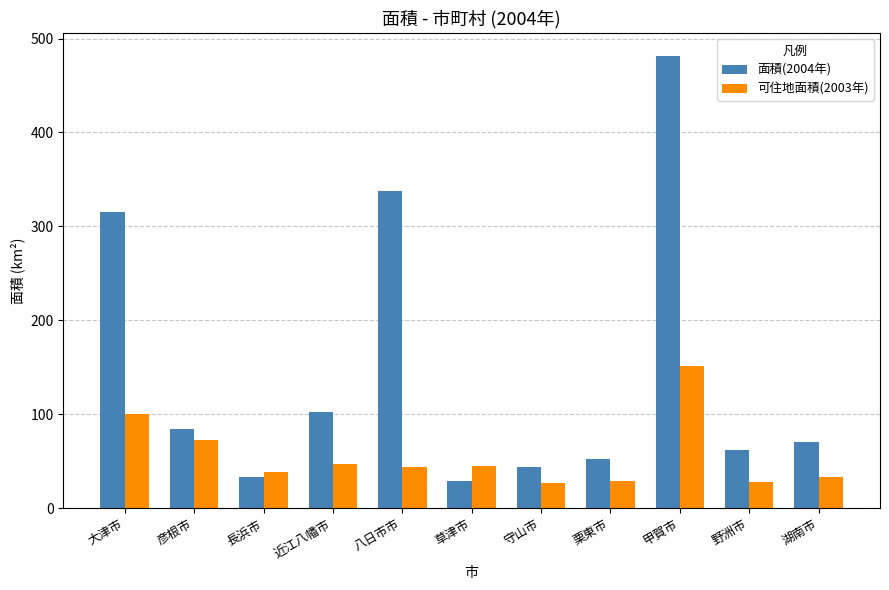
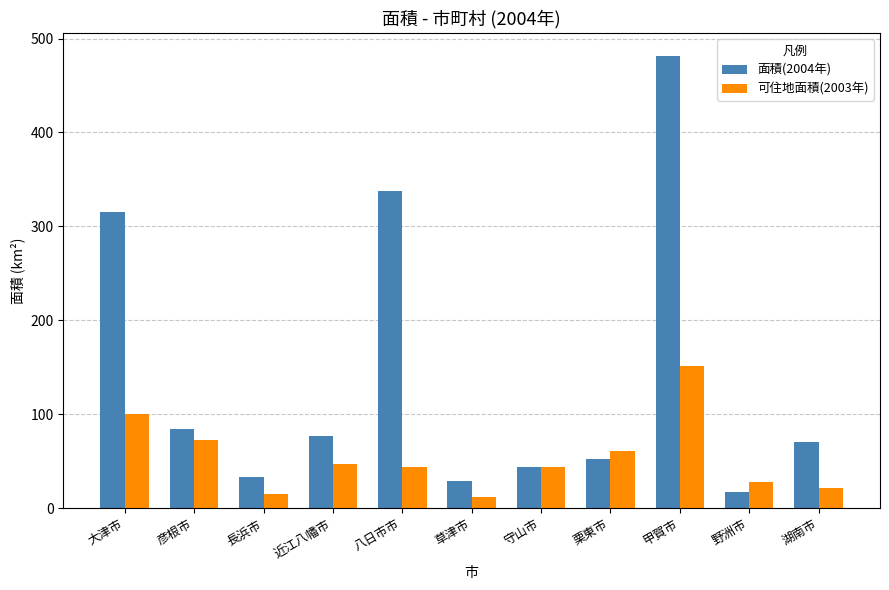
  {
    "面積(2004年)": {
      "大津市": 310,
      "彦根市": 80,
      "長浜市": 30,
-     "近江八幡市": 100,
+     "近江八幡市": 80,
      "八日市市": 340,
      "草津市": 30,
      "守山市": 40,
      "栗東市": 50,
      "甲賀市": 480,
-     "野洲市": 60,
+     "野洲市": 20,
      "湖南市": 70
    },
    "可住地面積(2003年)": {
      "大津市": 100,
      "彦根市": 70,
-     "長浜市": 40,
+     "長浜市": 20,
      "近江八幡市": 50,
      "八日市市": 40,
-     "草津市": 50,
-     "守山市": 30,
-     "栗東市": 30,
+     "草津市": 10,
+     "守山市": 40,
+     "栗東市": 60,
      "甲賀市": 150,
      "野洲市": 30,
-     "湖南市": 30
+     "湖南市": 20
    }
  }
